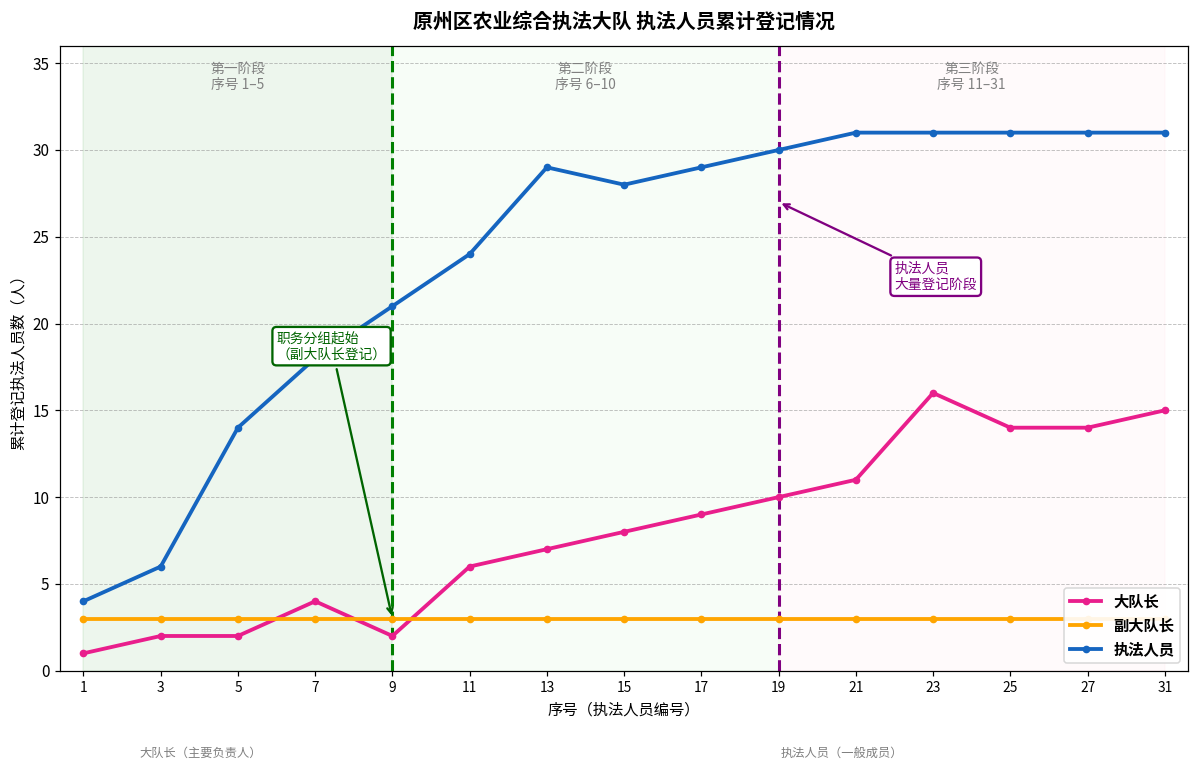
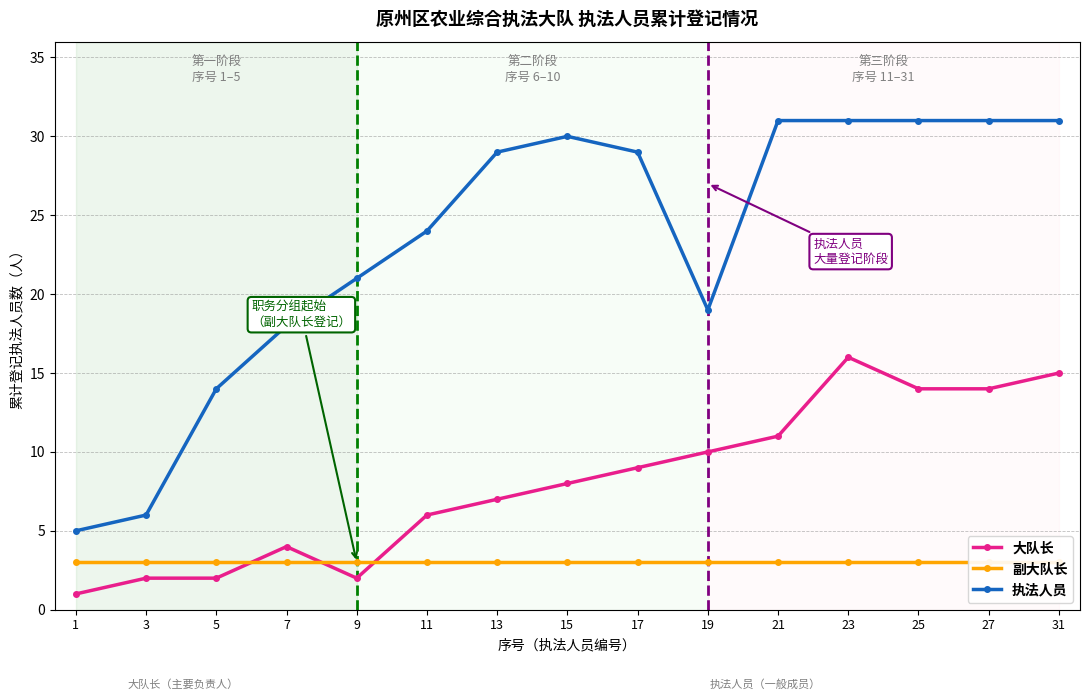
  {
    "大队长": {
      "1": 1,
      "3": 2,
      "5": 2,
      "7": 4,
      "9": 2,
      "11": 6,
      "13": 7,
      "15": 8,
      "17": 9,
      "19": 10,
      "21": 11,
      "23": 16,
      "25": 14,
      "27": 14,
      "31": 15
    },
    "副大队长": {
      "1": 3,
      "3": 3,
      "5": 3,
      "7": 3,
      "9": 3,
      "11": 3,
      "13": 3,
      "15": 3,
      "17": 3,
      "19": 3,
      "21": 3,
      "23": 3,
      "25": 3
    },
    "执法人员": {
-     "1": 4,
+     "1": 5,
      "3": 6,
      "5": 14,
      "9": 21,
      "11": 24,
      "13": 29,
-     "15": 28,
+     "15": 30,
      "17": 29,
-     "19": 30,
+     "19": 19,
      "21": 31,
      "23": 31,
      "25": 31,
      "27": 31,
      "31": 31
    }
  }
